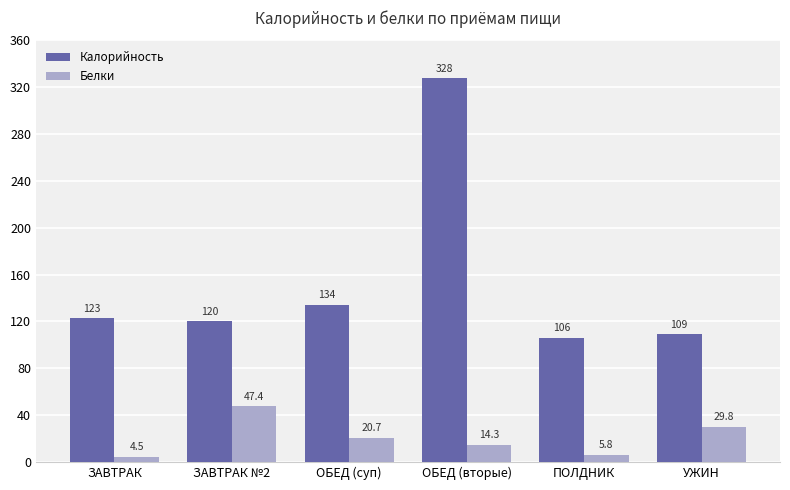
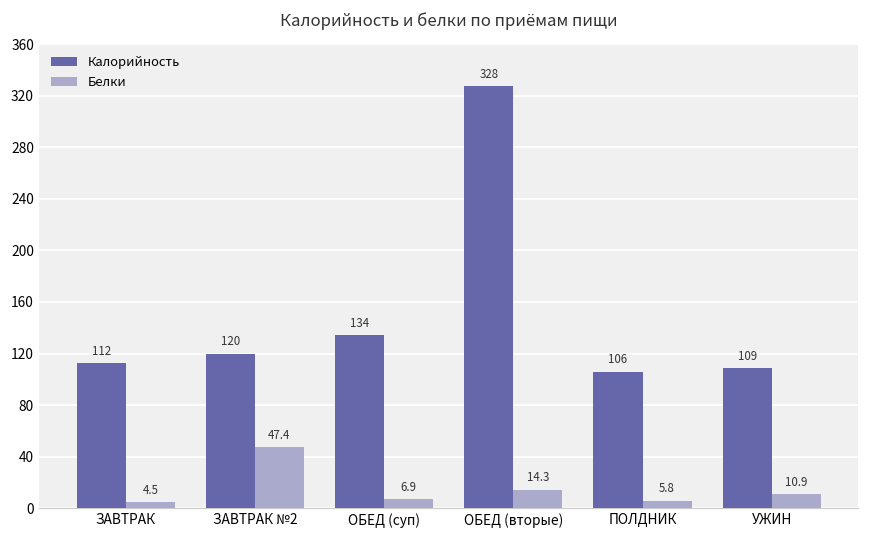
  {
    "Калорийность": {
-     "ЗАВТРАК": 123,
+     "ЗАВТРАК": 112,
      "ЗАВТРАК №2": 120,
      "ОБЕД (суп)": 134,
      "ОБЕД (вторые)": 328,
      "ПОЛДНИК": 106,
      "УЖИН": 109
    },
    "Белки": {
      "ЗАВТРАК": 4.5,
      "ЗАВТРАК №2": 47.4,
-     "ОБЕД (суп)": 20.7,
+     "ОБЕД (суп)": 6.9,
      "ОБЕД (вторые)": 14.3,
      "ПОЛДНИК": 5.8,
-     "УЖИН": 29.8
+     "УЖИН": 10.9
    }
  }
